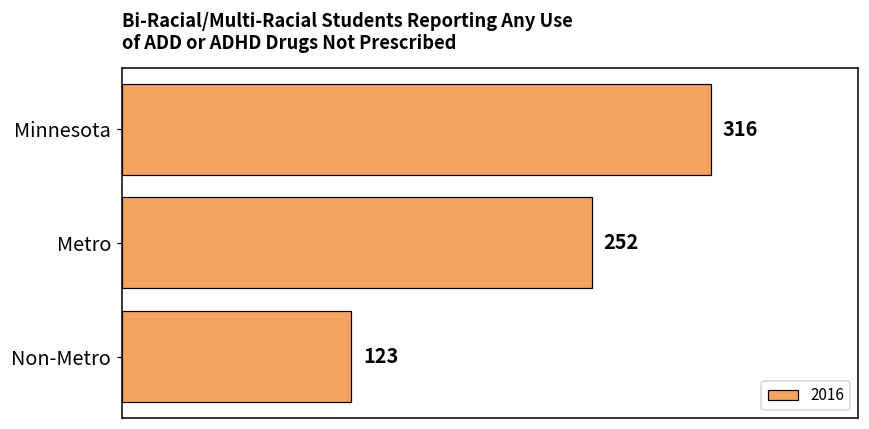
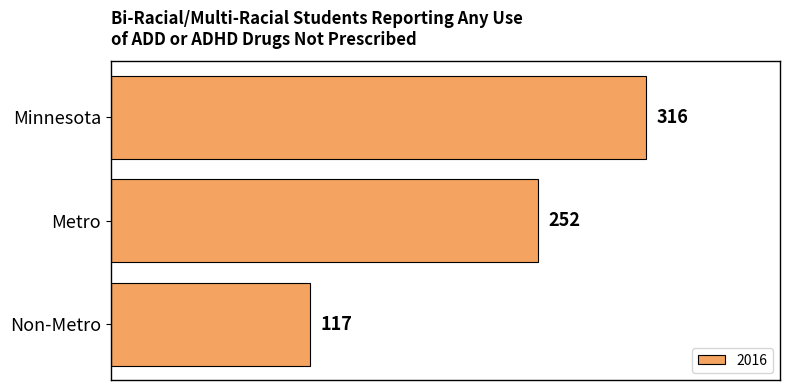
  {
    "Minnesota": 316,
    "Metro": 252,
-   "Non-Metro": 123
+   "Non-Metro": 117
  }
